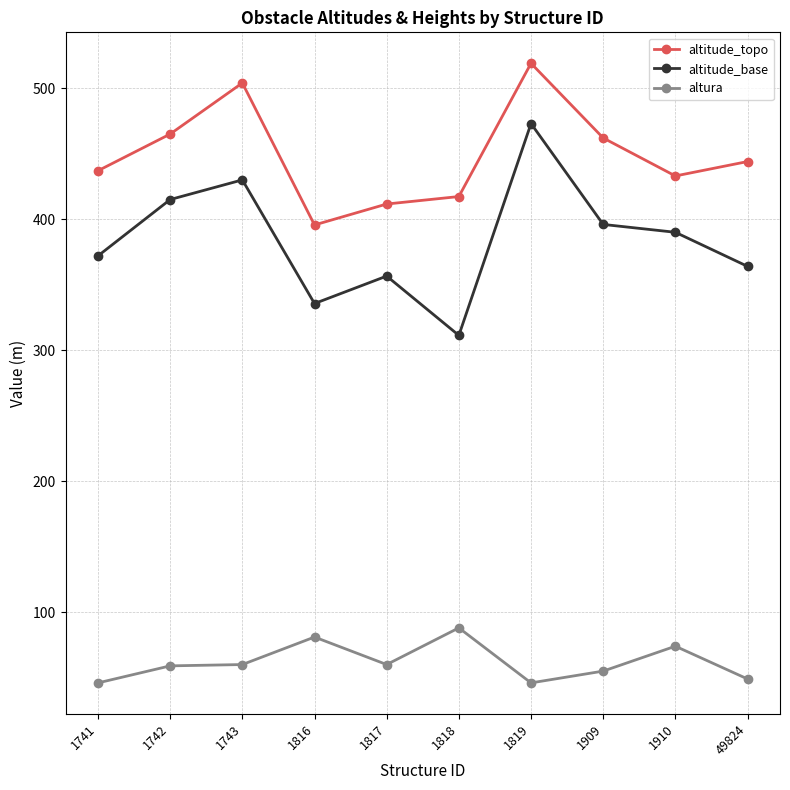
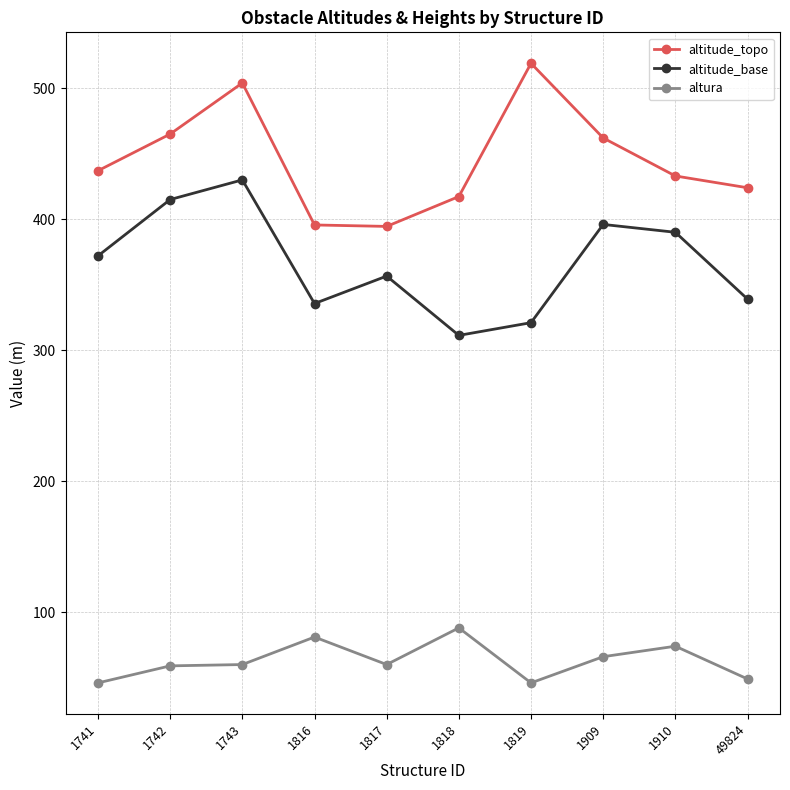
  {
    "altitude_topo": {
      "1741": 437,
      "1742": 465,
      "1743": 504,
      "1816": 396,
-     "1817": 412,
+     "1817": 394,
      "1818": 417,
      "1819": 519,
      "1909": 462,
      "1910": 433,
-     "49824": 444
+     "49824": 424
    },
    "altitude_base": {
      "1741": 372,
      "1742": 415,
      "1743": 430,
      "1816": 336,
      "1817": 357,
      "1818": 311,
-     "1819": 473,
+     "1819": 321,
      "1909": 396,
      "1910": 390,
-     "49824": 364
+     "49824": 339
    },
    "altura": {
      "1741": 46,
      "1742": 59,
      "1743": 60,
      "1816": 81,
      "1817": 60,
      "1818": 88,
      "1819": 46,
-     "1909": 55,
+     "1909": 66,
      "1910": 74,
      "49824": 49
    }
  }
